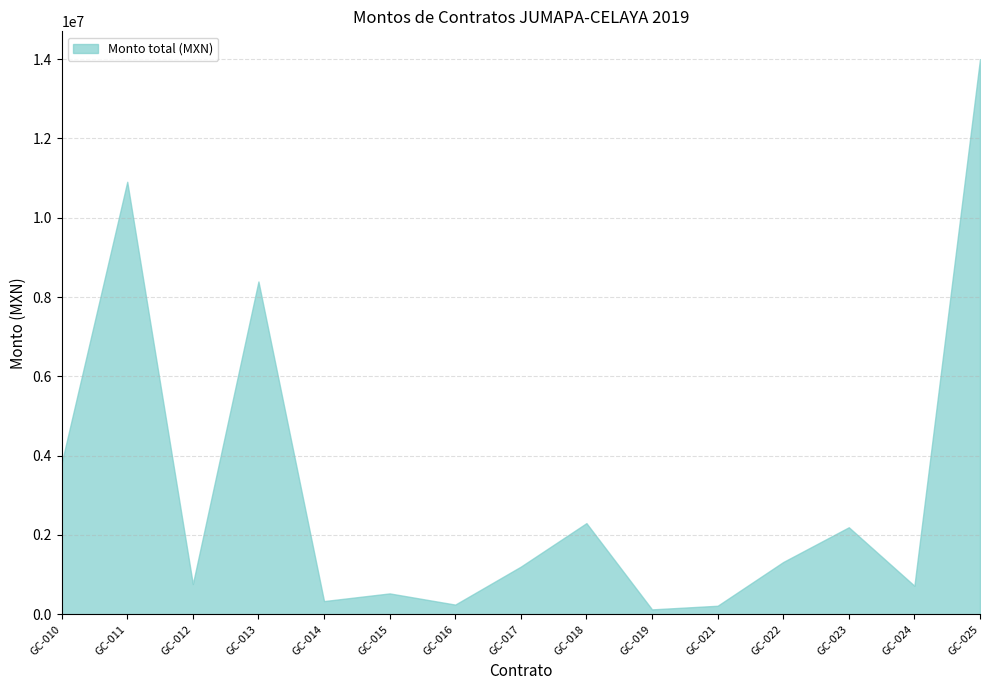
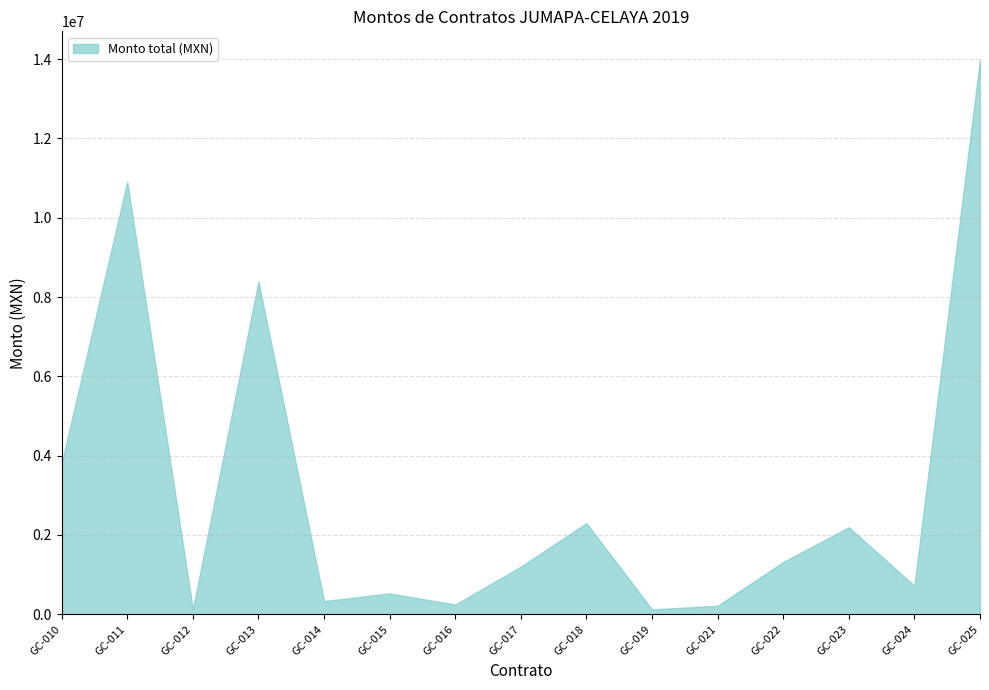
  {
    "GC-010": 3800000,
    "GC-011": 10900000,
-   "GC-012": 800000,
+   "GC-012": 100000,
    "GC-013": 8400000,
    "GC-014": 300000,
    "GC-015": 500000,
    "GC-016": 200000,
    "GC-017": 1200000,
    "GC-018": 2300000,
    "GC-019": 100000,
    "GC-021": 200000,
    "GC-022": 1300000,
    "GC-023": 2200000,
    "GC-024": 700000,
    "GC-025": 14000000
  }
